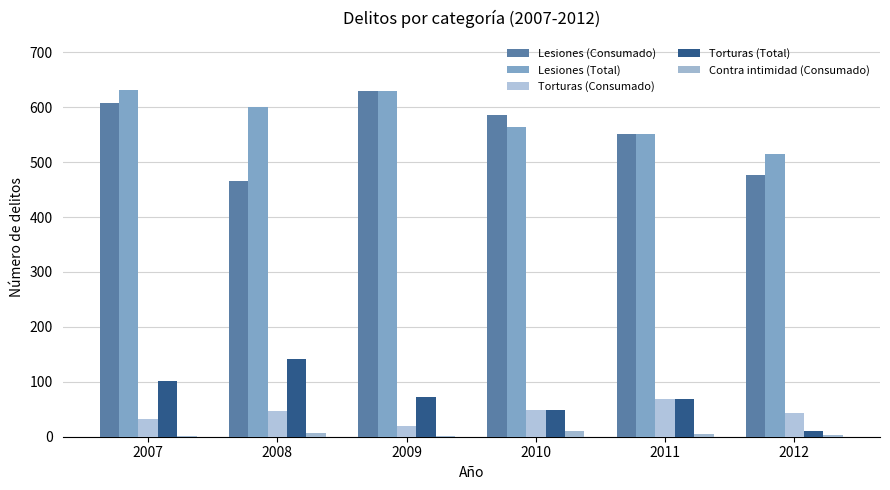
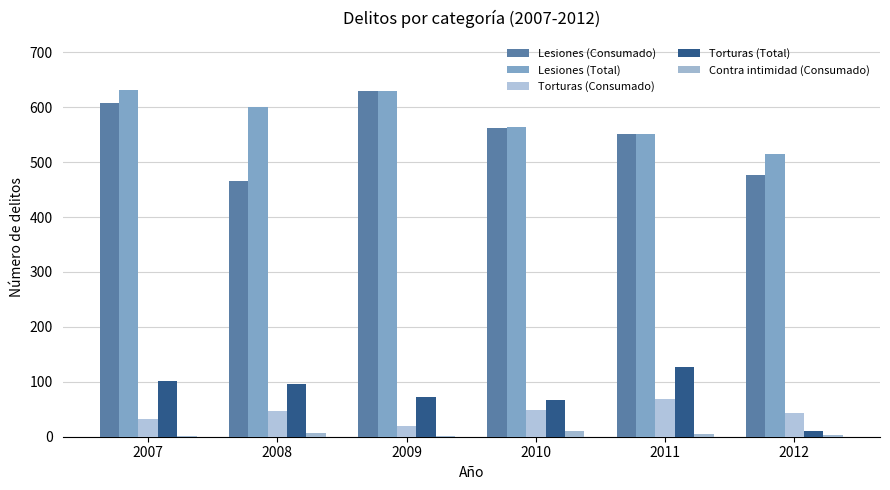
  {
    "Lesiones (Consumado)": {
      "2007": 610,
      "2008": 470,
      "2009": 630,
-     "2010": 590,
+     "2010": 560,
      "2011": 550,
      "2012": 480
    },
    "Torturas (Total)": {
      "2007": 100,
-     "2008": 140,
+     "2008": 100,
      "2009": 70,
-     "2010": 50,
-     "2011": 70,
+     "2010": 70,
+     "2011": 130,
      "2012": 10
    }
  }
